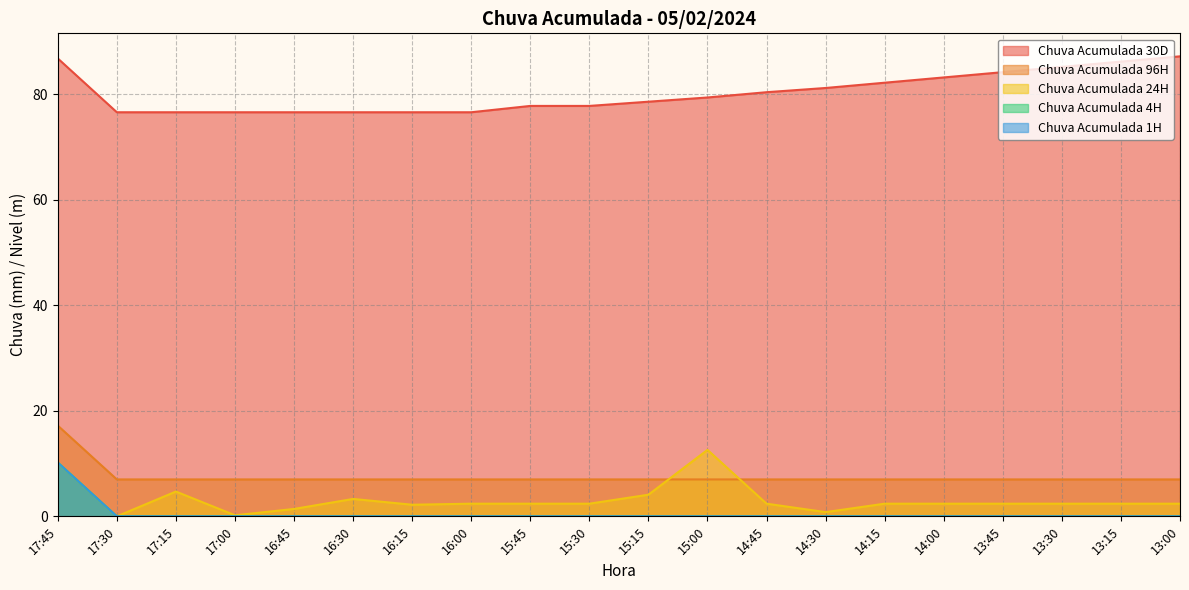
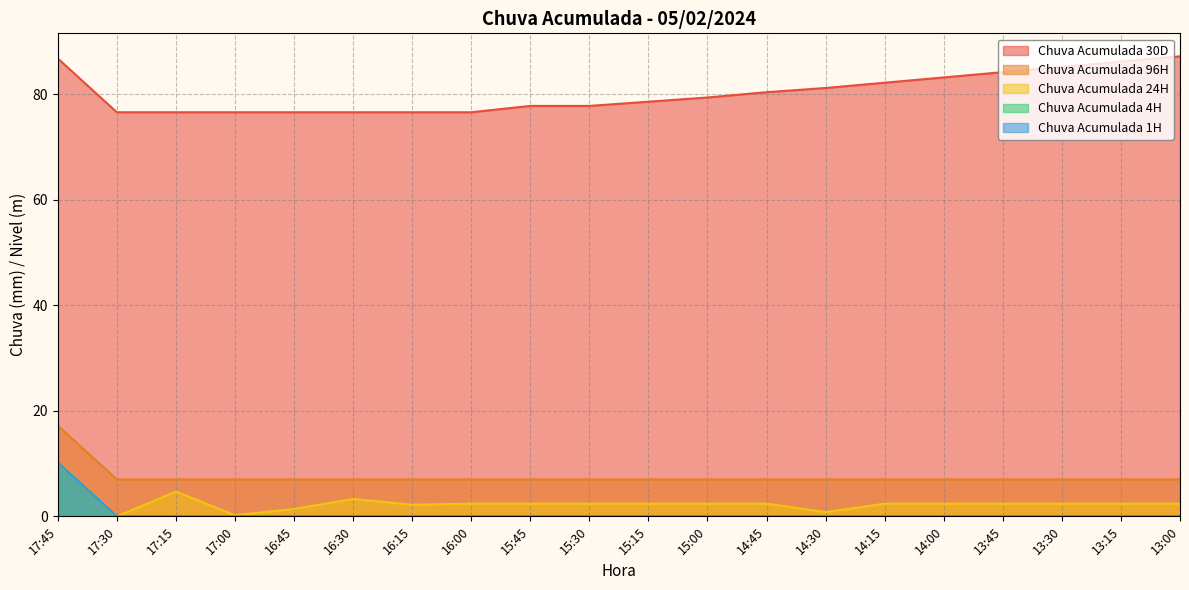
  {
    "Chuva Acumulada 24H": {
      "17:15": 5,
      "16:45": 1,
      "16:30": 3,
      "16:15": 2,
      "16:00": 2,
      "15:45": 2,
      "15:30": 2,
-     "15:15": 4,
-     "15:00": 13,
+     "15:15": 2,
+     "15:00": 2,
      "14:45": 2,
      "14:30": 1,
      "14:15": 2,
      "14:00": 2,
      "13:45": 2,
      "13:30": 2,
      "13:15": 2,
      "13:00": 2
    },
    "Chuva Acumulada 1H": {
      "17:15": 0,
      "16:45": 0,
      "16:30": 0,
      "16:15": 0,
      "16:00": 0,
      "15:45": 0,
      "15:30": 0,
      "15:15": 0,
      "15:00": 0,
      "14:45": 0,
      "14:30": 0,
      "14:15": 0,
      "14:00": 0,
      "13:45": 0,
      "13:30": 0,
      "13:15": 0,
      "13:00": 0
    }
  }
